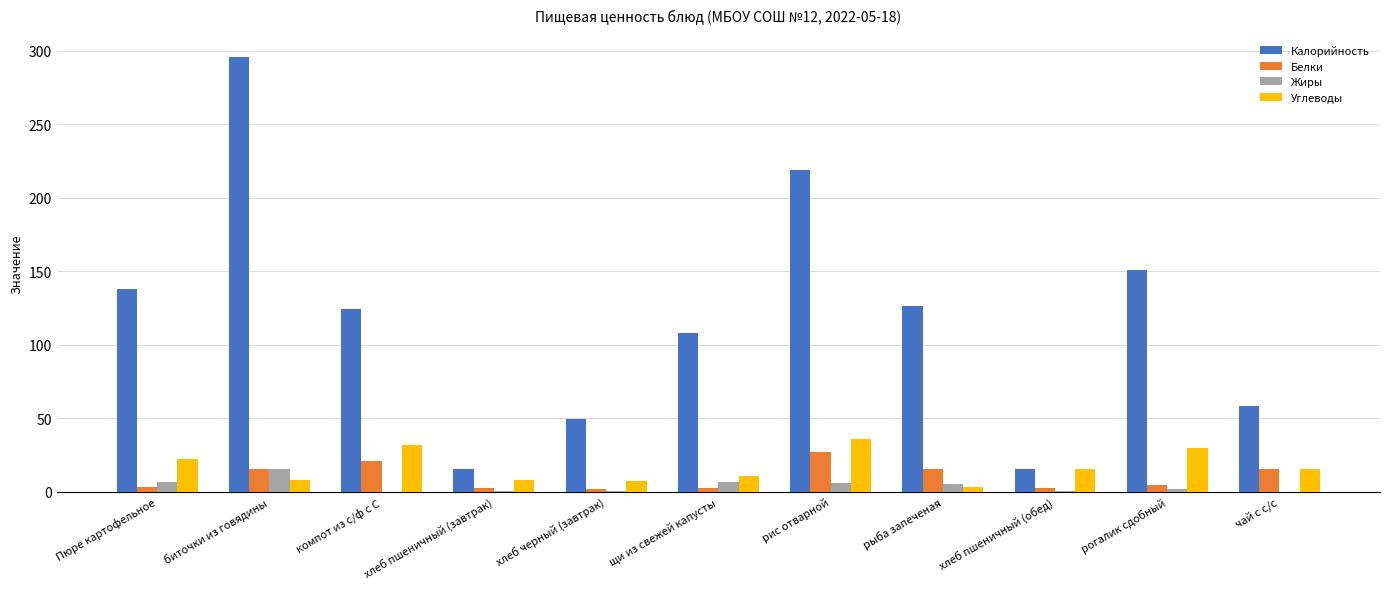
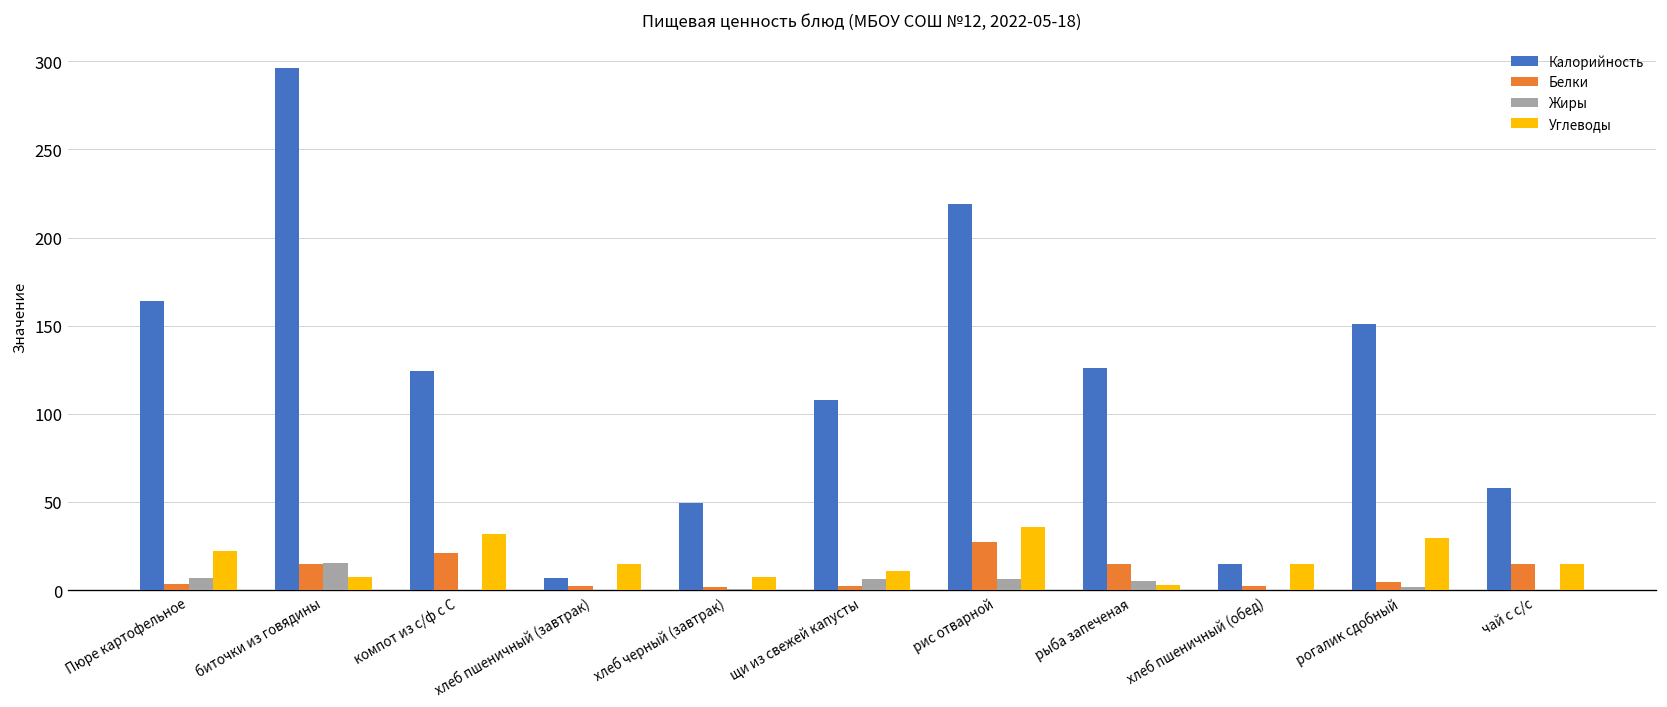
  {
    "Калорийность": {
-     "Пюре картофельное": 138,
+     "Пюре картофельное": 164,
      "биточки из говядины": 296,
      "компот из с/ф с С": 124,
-     "хлеб пшеничный (завтрак)": 15,
+     "хлеб пшеничный (завтрак)": 7,
      "хлеб черный (завтрак)": 50,
      "щи из свежей капусты": 108,
      "рис отварной": 219,
      "рыба запеченая": 126,
      "хлеб пшеничный (обед)": 15,
      "рогалик сдобный": 151,
      "чай с с/с": 58
    },
    "Белки": {
      "Пюре картофельное": 3,
      "биточки из говядины": 15,
      "компот из с/ф с С": 21,
      "хлеб пшеничный (завтрак)": 2,
      "хлеб черный (завтрак)": 2,
      "щи из свежей капусты": 2,
      "рис отварной": 27,
      "рыба запеченая": 15,
      "хлеб пшеничный (обед)": 2,
      "рогалик сдобный": 4,
      "чай с с/с": 15
    },
    "Жиры": {
      "Пюре картофельное": 7,
      "биточки из говядины": 16,
      "компот из с/ф с С": 0,
      "щи из свежей капусты": 6,
      "рис отварной": 6,
      "рыба запеченая": 5,
      "чай с с/с": 0
    },
    "Углеводы": {
      "Пюре картофельное": 22,
      "биточки из говядины": 8,
      "компот из с/ф с С": 32,
-     "хлеб пшеничный (завтрак)": 8,
+     "хлеб пшеничный (завтрак)": 15,
      "хлеб черный (завтрак)": 7,
      "щи из свежей капусты": 11,
      "рис отварной": 36,
      "рыба запеченая": 3,
      "хлеб пшеничный (обед)": 15,
      "рогалик сдобный": 29,
      "чай с с/с": 15
    }
  }
